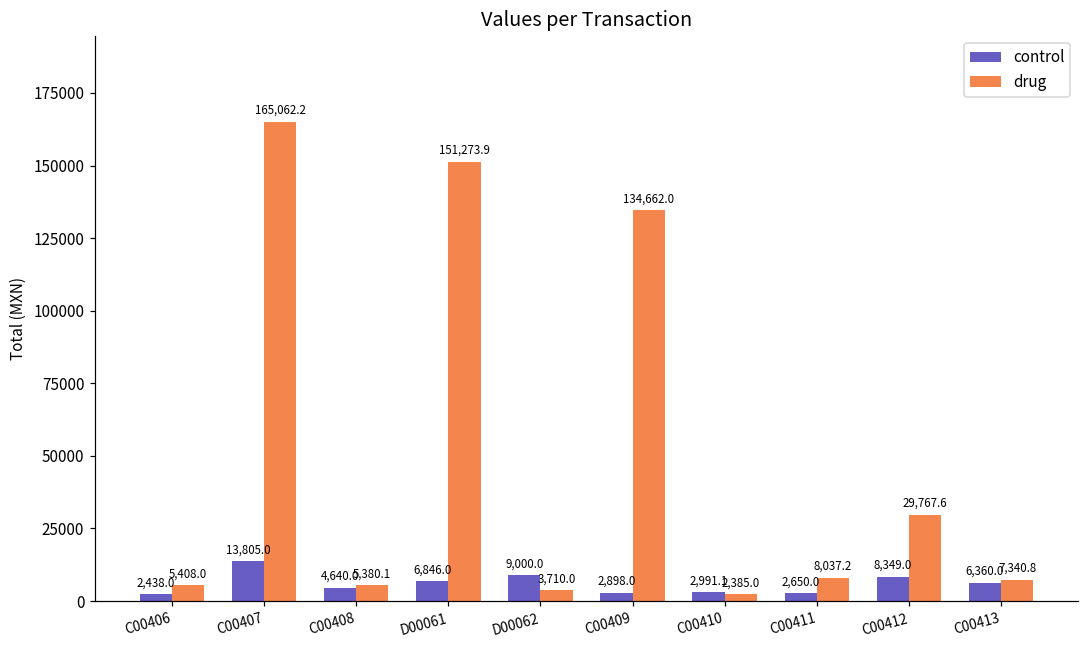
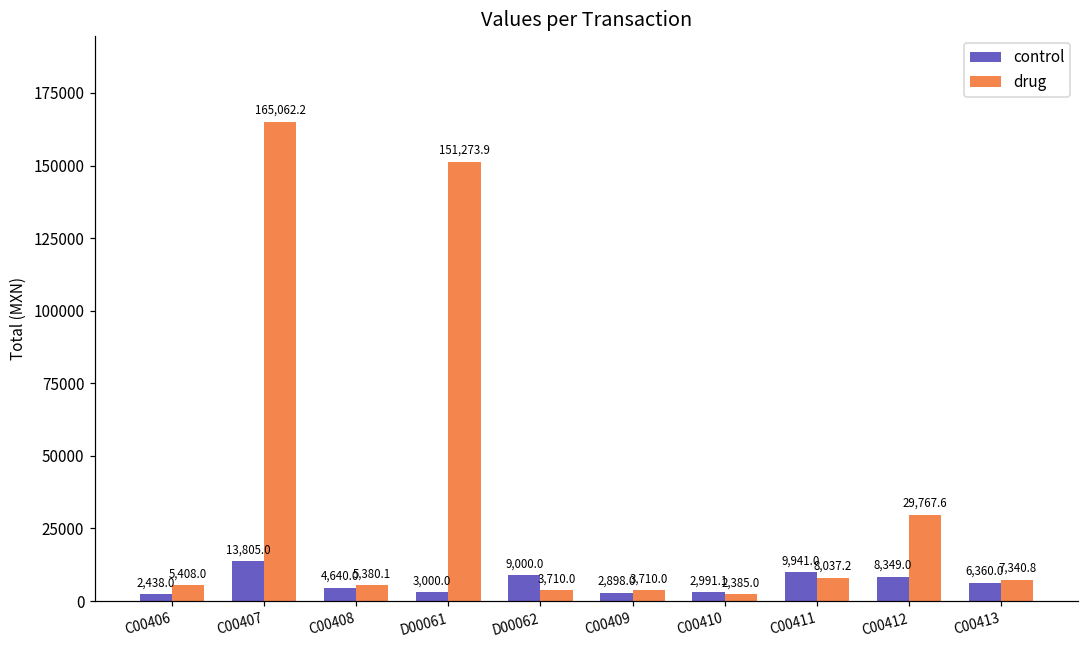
  {
    "control": {
      "C00406": "2,438.0",
      "C00407": "13,805.0",
      "C00408": "4,640.0",
-     "D00061": "6,846.0",
+     "D00061": "3,000.0",
      "D00062": "9,000.0",
      "C00409": "2,898.0",
      "C00410": "2,991.1",
-     "C00411": "2,650.0",
+     "C00411": "9,941.0",
      "C00412": "8,349.0",
      "C00413": "6,360.0"
    },
    "drug": {
      "C00406": "5,408.0",
      "C00407": "165,062.2",
      "C00408": "5,380.1",
      "D00061": "151,273.9",
      "D00062": "3,710.0",
-     "C00409": "134,662.0",
+     "C00409": "3,710.0",
      "C00410": "2,385.0",
      "C00411": "8,037.2",
      "C00412": "29,767.6",
      "C00413": "7,340.8"
    }
  }
